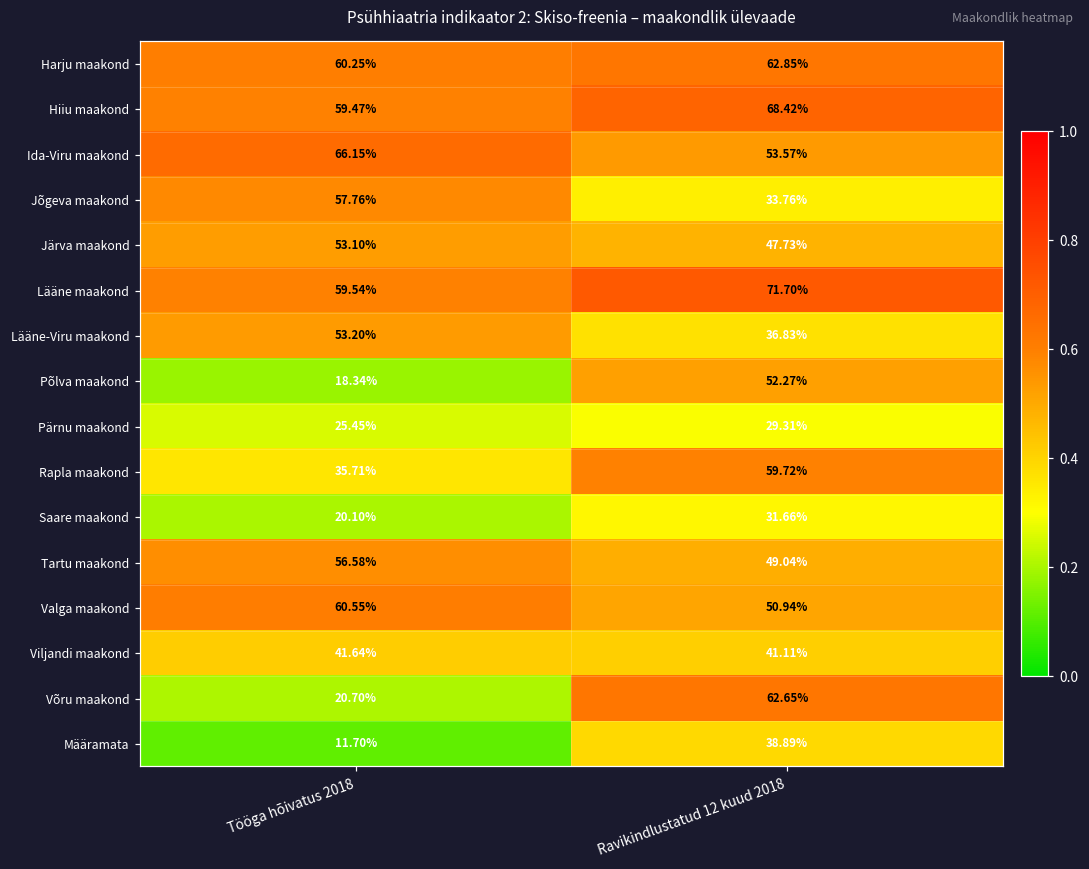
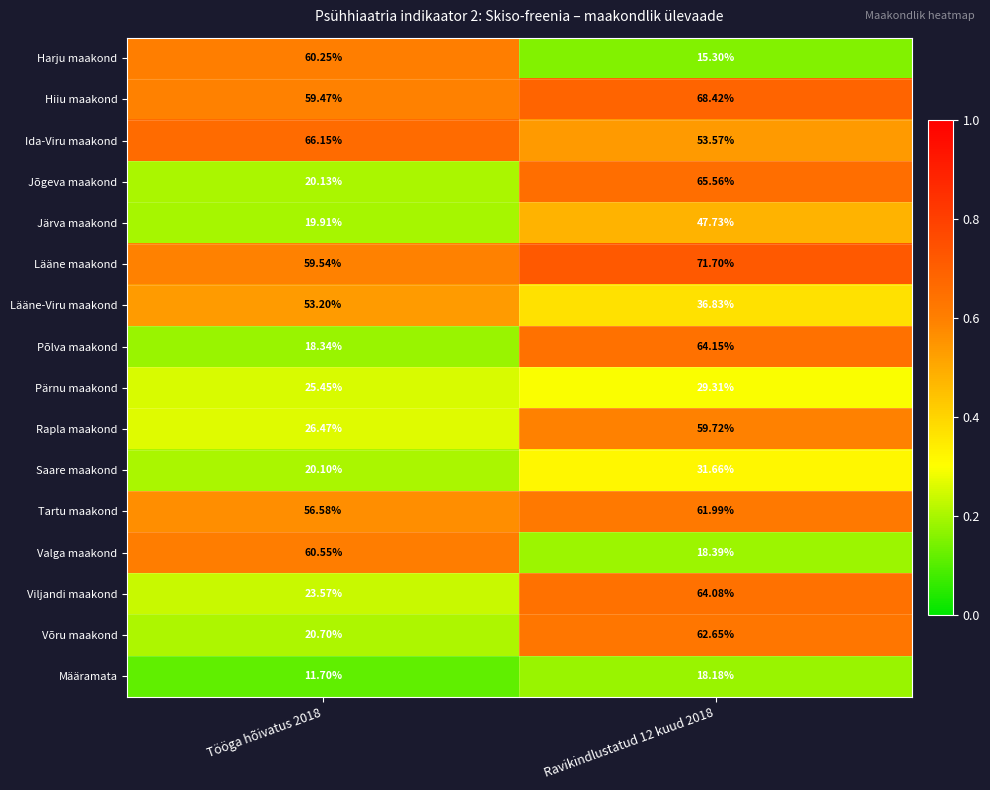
  {
    "Harju maakond": {
      "Tööga hõivatus 2018": "60.25%",
-     "Ravikindlustatud 12 kuud 2018": "62.85%"
+     "Ravikindlustatud 12 kuud 2018": "15.30%"
    },
    "Hiiu maakond": {
      "Tööga hõivatus 2018": "59.47%",
      "Ravikindlustatud 12 kuud 2018": "68.42%"
    },
    "Ida-Viru maakond": {
      "Tööga hõivatus 2018": "66.15%",
      "Ravikindlustatud 12 kuud 2018": "53.57%"
    },
    "Jõgeva maakond": {
-     "Tööga hõivatus 2018": "57.76%",
-     "Ravikindlustatud 12 kuud 2018": "33.76%"
+     "Tööga hõivatus 2018": "20.13%",
+     "Ravikindlustatud 12 kuud 2018": "65.56%"
    },
    "Järva maakond": {
-     "Tööga hõivatus 2018": "53.10%",
+     "Tööga hõivatus 2018": "19.91%",
      "Ravikindlustatud 12 kuud 2018": "47.73%"
    },
    "Lääne maakond": {
      "Tööga hõivatus 2018": "59.54%",
      "Ravikindlustatud 12 kuud 2018": "71.70%"
    },
    "Lääne-Viru maakond": {
      "Tööga hõivatus 2018": "53.20%",
      "Ravikindlustatud 12 kuud 2018": "36.83%"
    },
    "Põlva maakond": {
      "Tööga hõivatus 2018": "18.34%",
-     "Ravikindlustatud 12 kuud 2018": "52.27%"
+     "Ravikindlustatud 12 kuud 2018": "64.15%"
    },
    "Pärnu maakond": {
      "Tööga hõivatus 2018": "25.45%",
      "Ravikindlustatud 12 kuud 2018": "29.31%"
    },
    "Rapla maakond": {
-     "Tööga hõivatus 2018": "35.71%",
+     "Tööga hõivatus 2018": "26.47%",
      "Ravikindlustatud 12 kuud 2018": "59.72%"
    },
    "Saare maakond": {
      "Tööga hõivatus 2018": "20.10%",
      "Ravikindlustatud 12 kuud 2018": "31.66%"
    },
    "Tartu maakond": {
      "Tööga hõivatus 2018": "56.58%",
-     "Ravikindlustatud 12 kuud 2018": "49.04%"
+     "Ravikindlustatud 12 kuud 2018": "61.99%"
    },
    "Valga maakond": {
      "Tööga hõivatus 2018": "60.55%",
-     "Ravikindlustatud 12 kuud 2018": "50.94%"
+     "Ravikindlustatud 12 kuud 2018": "18.39%"
    },
    "Viljandi maakond": {
-     "Tööga hõivatus 2018": "41.64%",
-     "Ravikindlustatud 12 kuud 2018": "41.11%"
+     "Tööga hõivatus 2018": "23.57%",
+     "Ravikindlustatud 12 kuud 2018": "64.08%"
    },
    "Võru maakond": {
      "Tööga hõivatus 2018": "20.70%",
      "Ravikindlustatud 12 kuud 2018": "62.65%"
    },
    "Määramata": {
      "Tööga hõivatus 2018": "11.70%",
-     "Ravikindlustatud 12 kuud 2018": "38.89%"
+     "Ravikindlustatud 12 kuud 2018": "18.18%"
    }
  }
